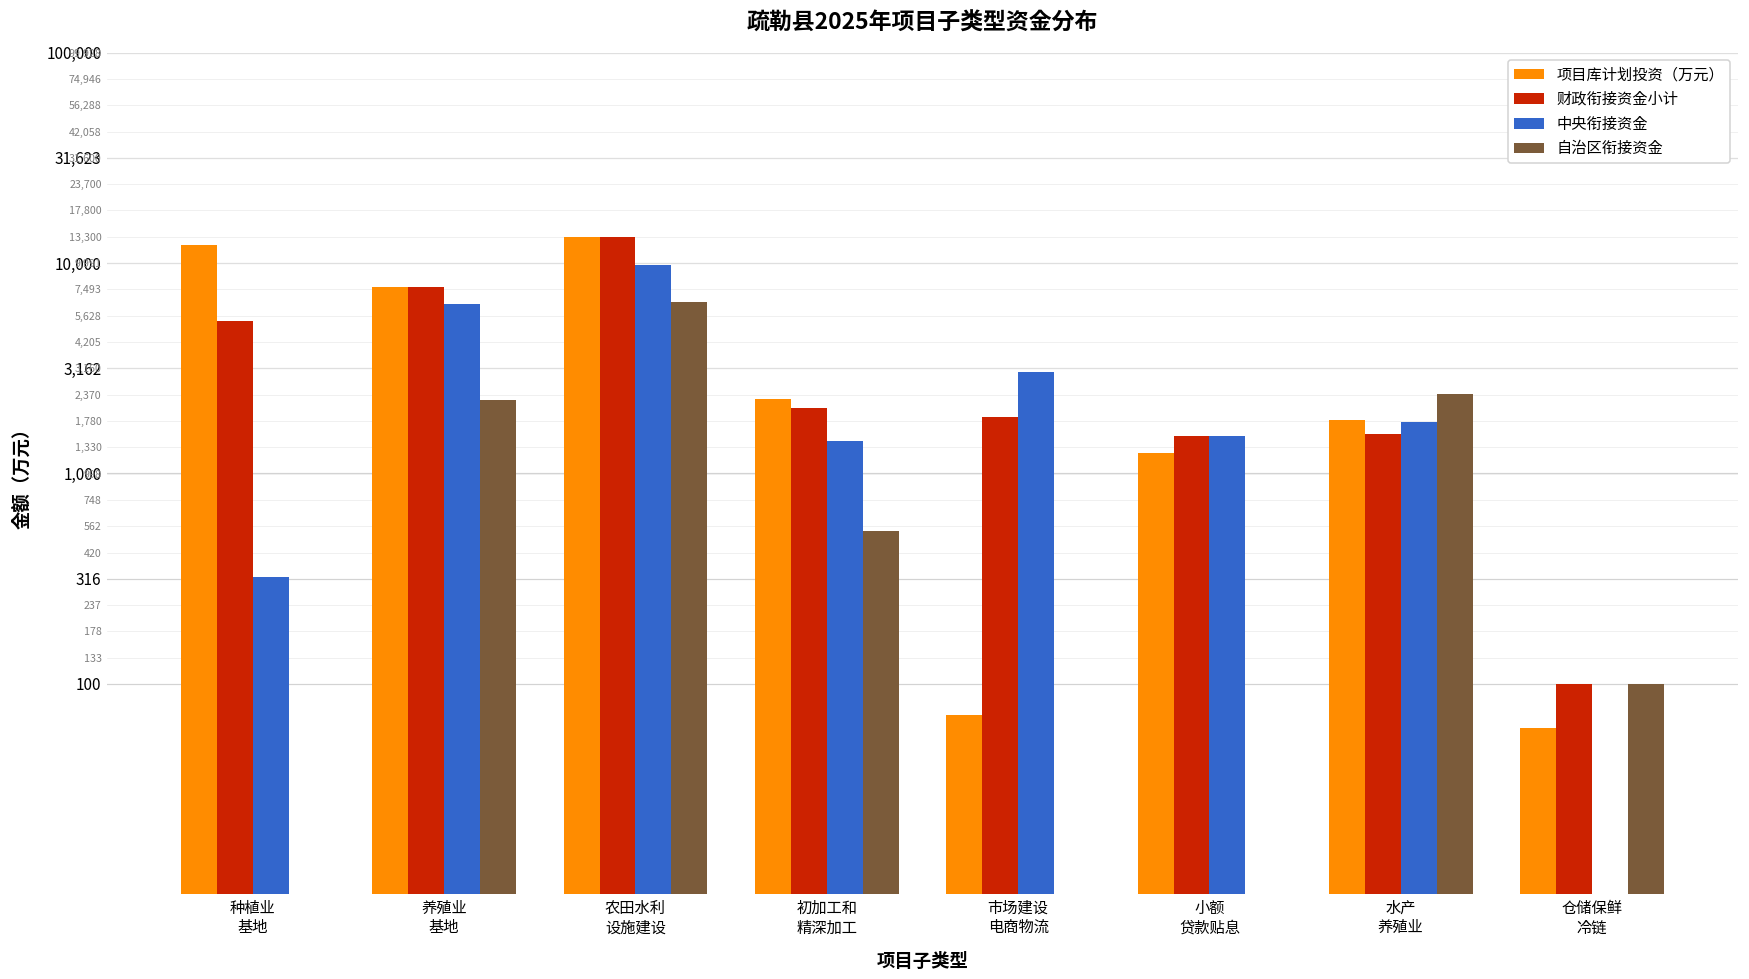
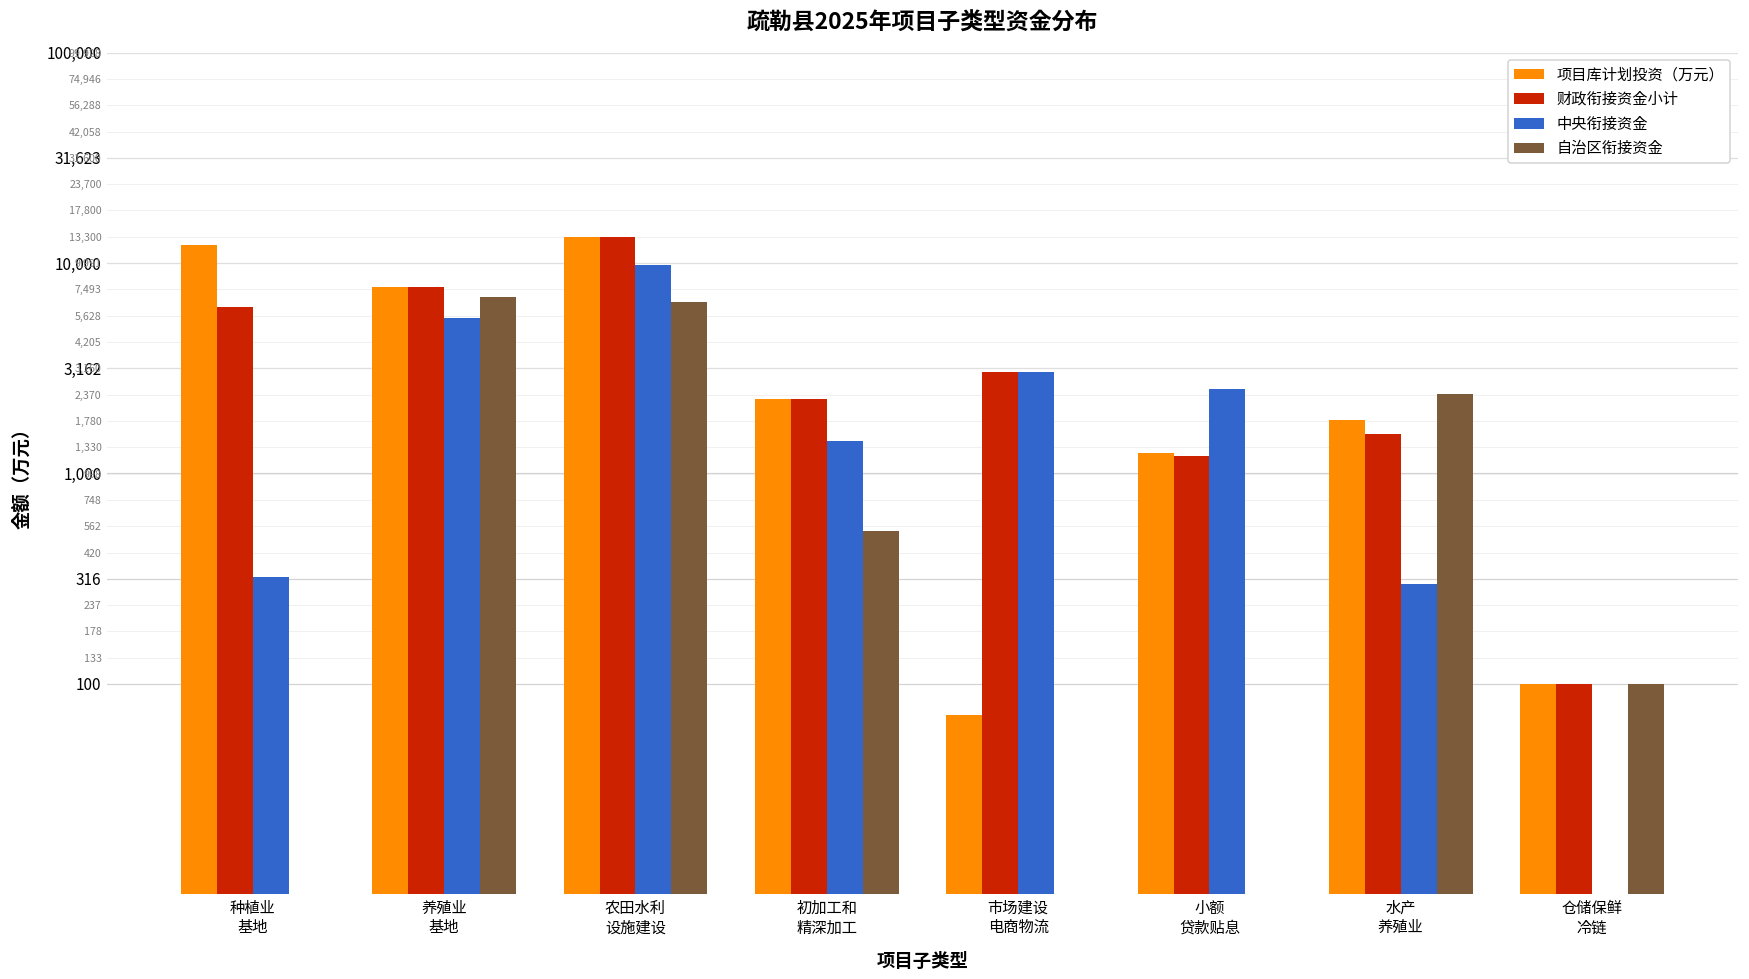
  {
    "项目库计划投资（万元）": {
      "种植业 基地": "12,000",
      "养殖业 基地": "7,700",
      "农田水利 设施建设": "13,000",
      "初加工和 精深加工": "2,300",
      "市场建设 电商物流": "71",
      "小额 贷款贴息": "1,300",
      "水产 养殖业": "1,800",
-     "仓储保鲜 冷链": "62"
+     "仓储保鲜 冷链": "100"
    },
    "财政衔接资金小计": {
-     "种植业 基地": "5,300",
+     "种植业 基地": "6,200",
      "养殖业 基地": "7,700",
      "农田水利 设施建设": "13,000",
-     "初加工和 精深加工": "2,000",
-     "市场建设 电商物流": "1,900",
-     "小额 贷款贴息": "1,500",
+     "初加工和 精深加工": "2,300",
+     "市场建设 电商物流": "3,000",
+     "小额 贷款贴息": "1,200",
      "水产 养殖业": "1,500",
      "仓储保鲜 冷链": "100"
    },
    "中央衔接资金": {
      "种植业 基地": "320",
-     "养殖业 基地": "6,400",
+     "养殖业 基地": "5,500",
      "农田水利 设施建设": "10,000",
      "初加工和 精深加工": "1,400",
      "市场建设 电商物流": "3,000",
-     "小额 贷款贴息": "1,500",
-     "水产 养殖业": "1,800"
+     "小额 贷款贴息": "2,500",
+     "水产 养殖业": "300"
    },
    "自治区衔接资金": {
-     "养殖业 基地": "2,200",
+     "养殖业 基地": "6,900",
      "农田水利 设施建设": "6,500",
      "初加工和 精深加工": "530",
      "水产 养殖业": "2,400",
      "仓储保鲜 冷链": "100"
    }
  }
